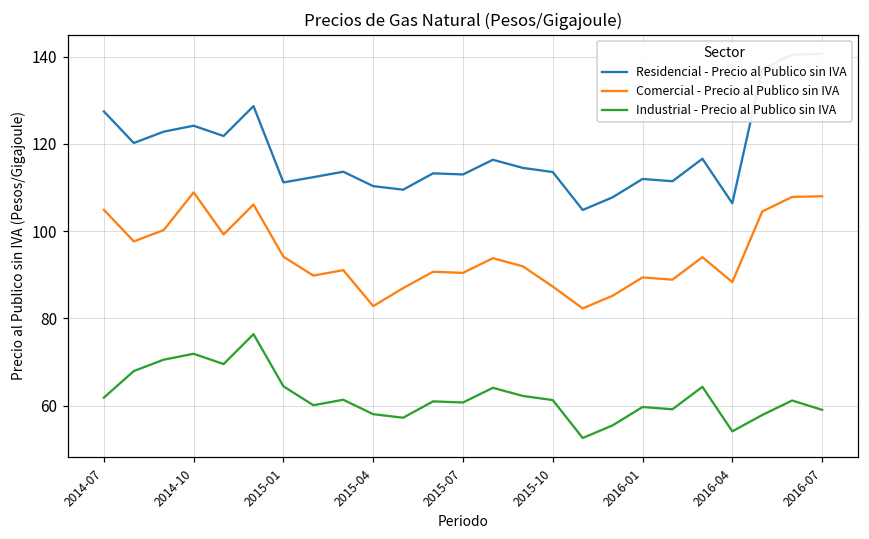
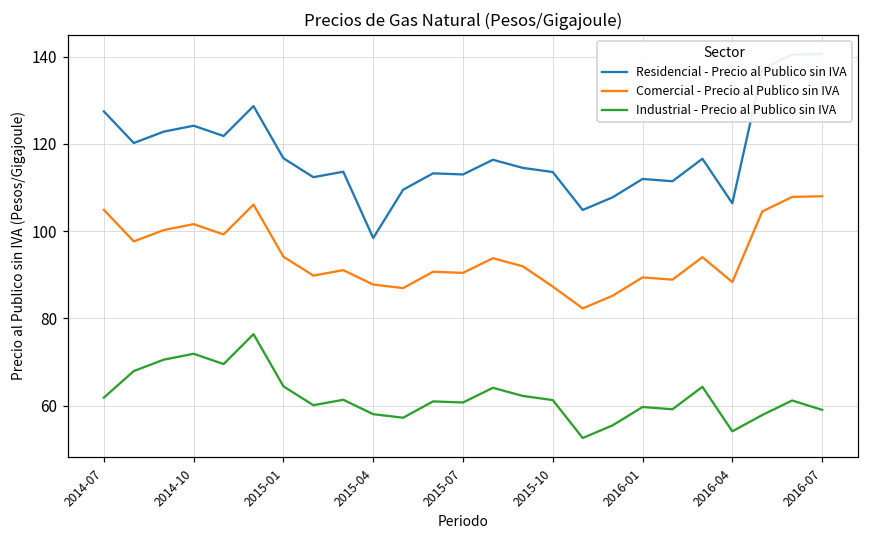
  {
    "Residencial - Precio al Publico sin IVA": {
      "2014-07": 127,
      "2014-10": 124,
-     "2015-01": 111,
-     "2015-04": 110,
+     "2015-01": 117,
+     "2015-04": 98,
      "2015-07": 113,
      "2015-10": 114,
      "2016-01": 112,
      "2016-04": 106
    },
    "Comercial - Precio al Publico sin IVA": {
      "2014-07": 105,
-     "2014-10": 109,
+     "2014-10": 102,
      "2015-01": 94,
-     "2015-04": 83,
+     "2015-04": 88,
      "2015-07": 90,
      "2015-10": 87,
      "2016-01": 89,
      "2016-04": 88,
      "2016-07": 108
    },
    "Industrial - Precio al Publico sin IVA": {
      "2014-07": 62,
      "2014-10": 72,
      "2015-01": 64,
      "2015-04": 58,
      "2015-07": 61,
      "2015-10": 61,
      "2016-01": 60,
      "2016-04": 54,
      "2016-07": 59
    }
  }
